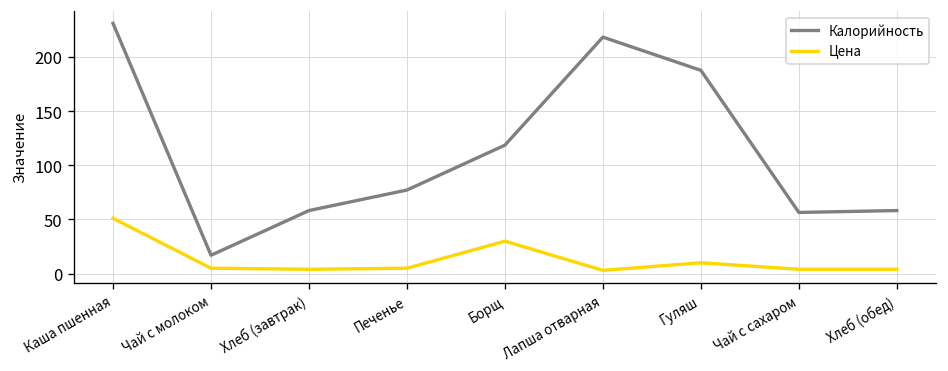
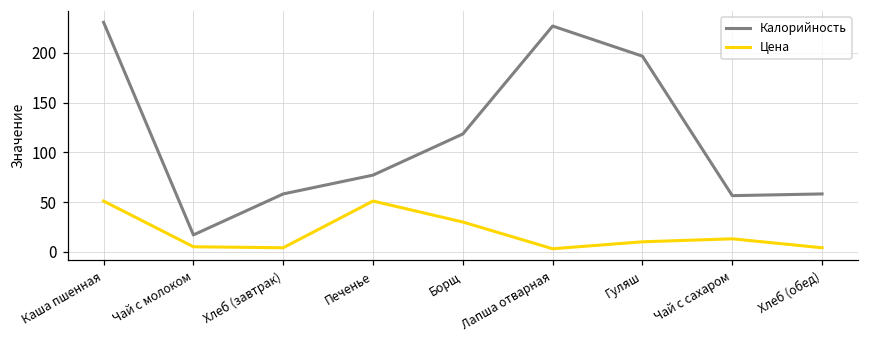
  {
    "Калорийность": {
      "Каша пшенная": 230,
      "Чай с молоком": 20,
      "Хлеб (завтрак)": 60,
      "Печенье": 80,
      "Борщ": 120,
-     "Лапша отварная": 220,
-     "Гуляш": 190,
+     "Лапша отварная": 230,
+     "Гуляш": 200,
      "Чай с сахаром": 60,
      "Хлеб (обед)": 60
    },
    "Цена": {
      "Каша пшенная": 50,
      "Чай с молоком": 10,
      "Хлеб (завтрак)": 0,
-     "Печенье": 10,
+     "Печенье": 50,
      "Борщ": 30,
      "Лапша отварная": 0,
      "Гуляш": 10,
-     "Чай с сахаром": 0,
+     "Чай с сахаром": 10,
      "Хлеб (обед)": 0
    }
  }
